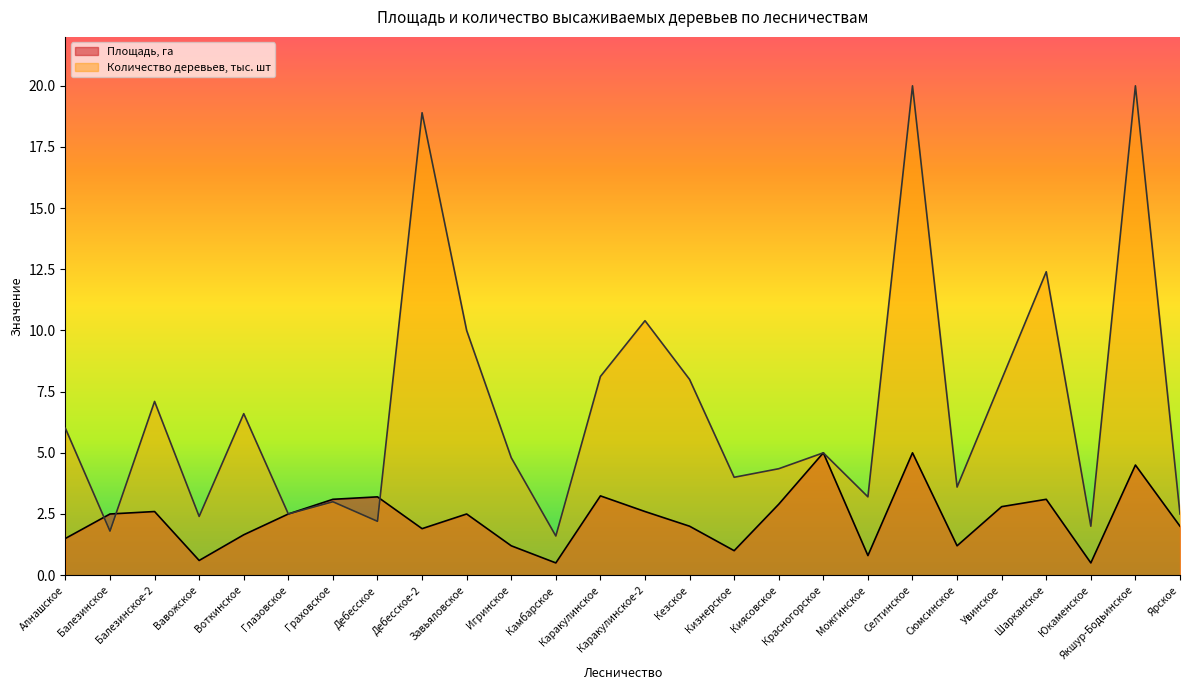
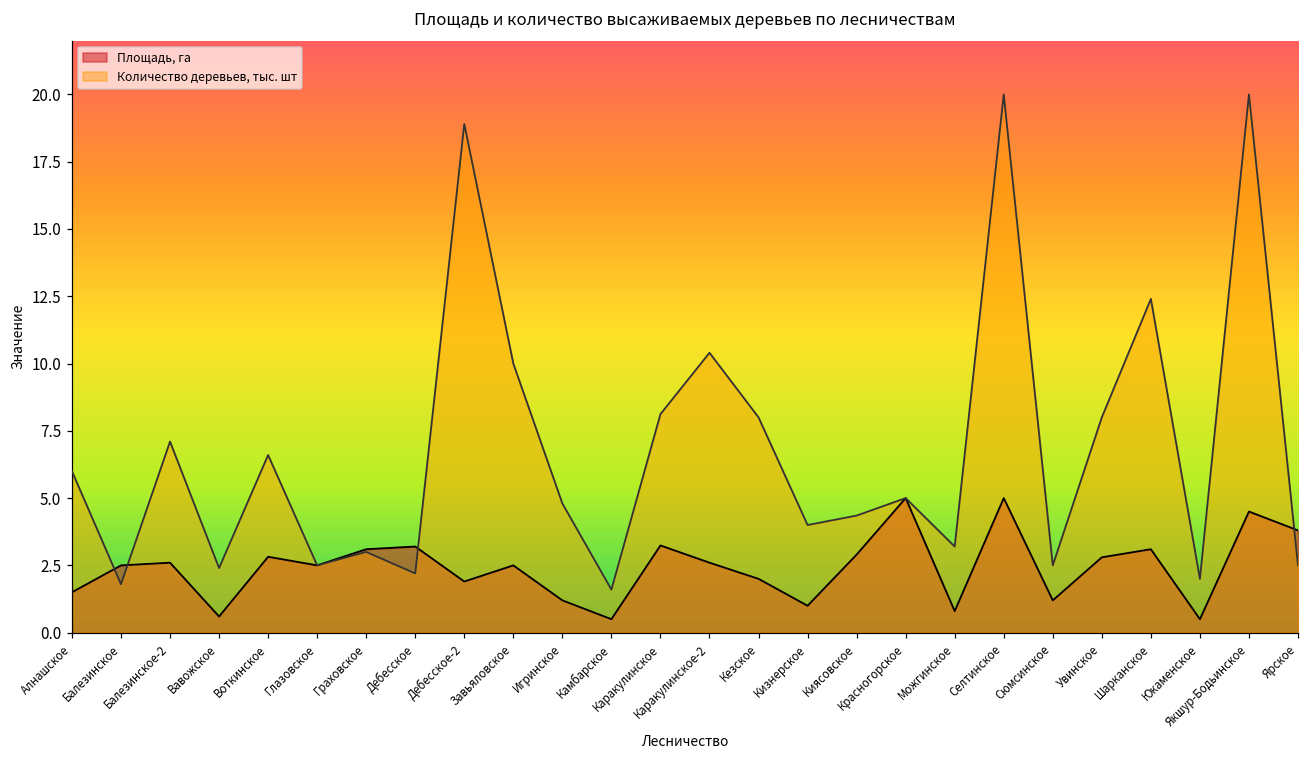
  {
    "Площадь, га": {
      "Алнашское": 1.5,
      "Балезинское": 2.5,
      "Балезинское-2": 2.6,
      "Вавожское": 0.6,
-     "Воткинское": 1.7,
+     "Воткинское": 2.8,
      "Дебесское": 3.2,
      "Дебесское-2": 1.9,
      "Завьяловское": 2.5,
      "Игринское": 1.2,
      "Камбарское": 0.5,
      "Каракулинское": 3.2,
      "Каракулинское-2": 2.6,
      "Кезское": 2.0,
      "Кизнерское": 1.0,
      "Киясовское": 2.9,
      "Можгинское": 0.8,
      "Селтинское": 5.0,
      "Сюмсинское": 1.2,
      "Увинское": 2.8,
      "Шарканское": 3.1,
      "Юкаменское": 0.5,
      "Якшур-Бодьинское": 4.5,
-     "Ярское": 2.0
+     "Ярское": 3.8
    },
    "Количество деревьев, тыс. шт": {
      "Алнашское": 6.0,
      "Балезинское": 1.8,
      "Балезинское-2": 7.1,
      "Вавожское": 2.4,
      "Воткинское": 6.6,
      "Дебесское": 2.2,
      "Дебесское-2": 18.9,
      "Завьяловское": 10.0,
      "Игринское": 4.8,
      "Камбарское": 1.6,
      "Каракулинское": 8.1,
      "Каракулинское-2": 10.4,
      "Кезское": 8.0,
      "Кизнерское": 4.0,
      "Киясовское": 4.4,
      "Можгинское": 3.2,
      "Селтинское": 20.0,
-     "Сюмсинское": 3.6,
+     "Сюмсинское": 2.5,
      "Увинское": 8.0,
      "Шарканское": 12.4,
      "Юкаменское": 2.0,
      "Якшур-Бодьинское": 20.0,
      "Ярское": 2.5
    }
  }
